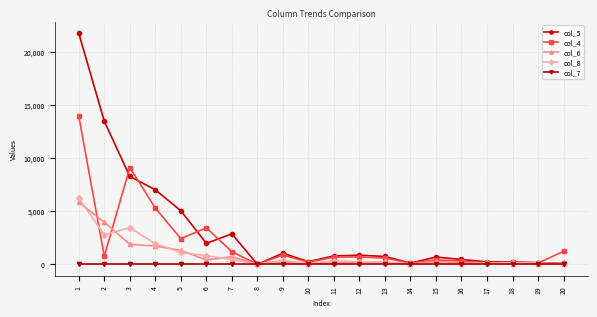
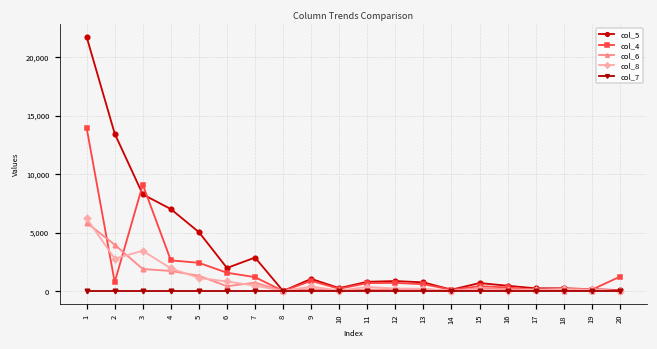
  {
    "col_4": {
      "1": "13,900",
      "2": "800",
      "3": "9,100",
-     "4": "5,300",
+     "4": "2,600",
      "5": "2,400",
-     "6": "3,400",
+     "6": "1,600",
      "7": "1,200",
      "20": "1,200"
    }
  }
